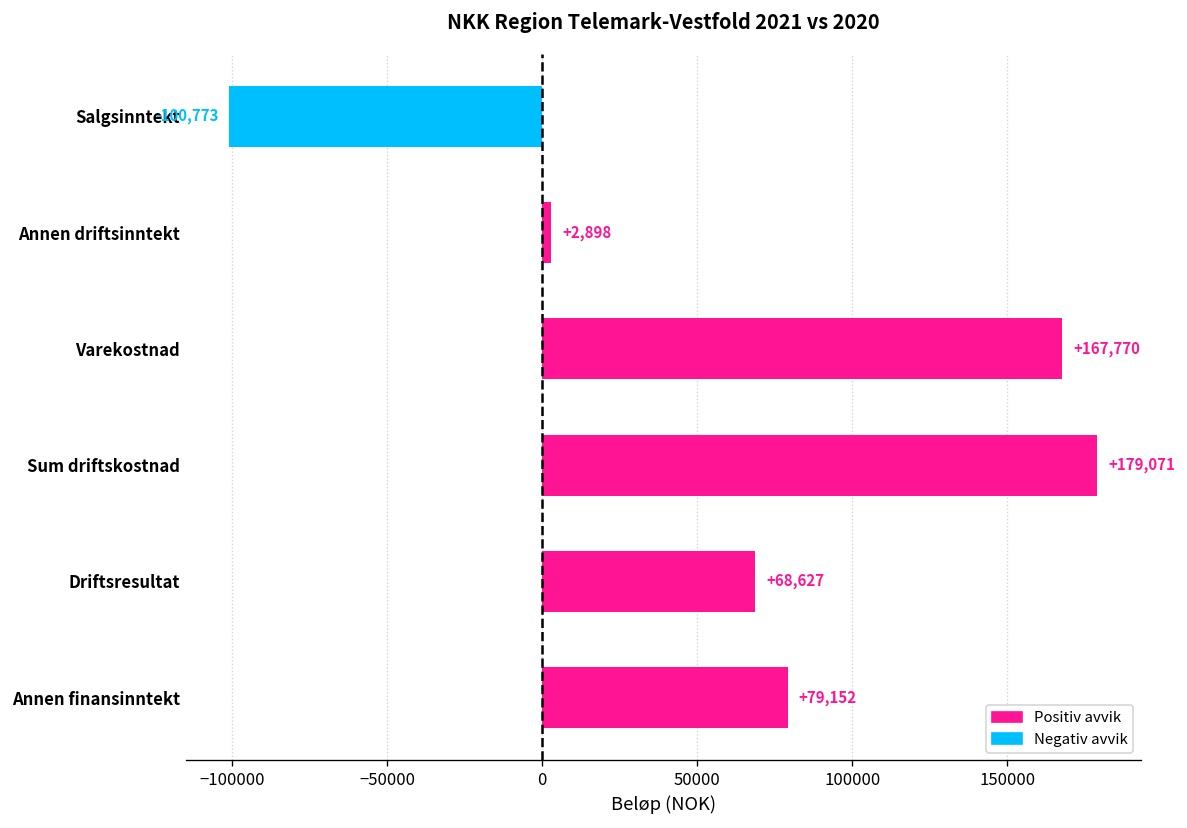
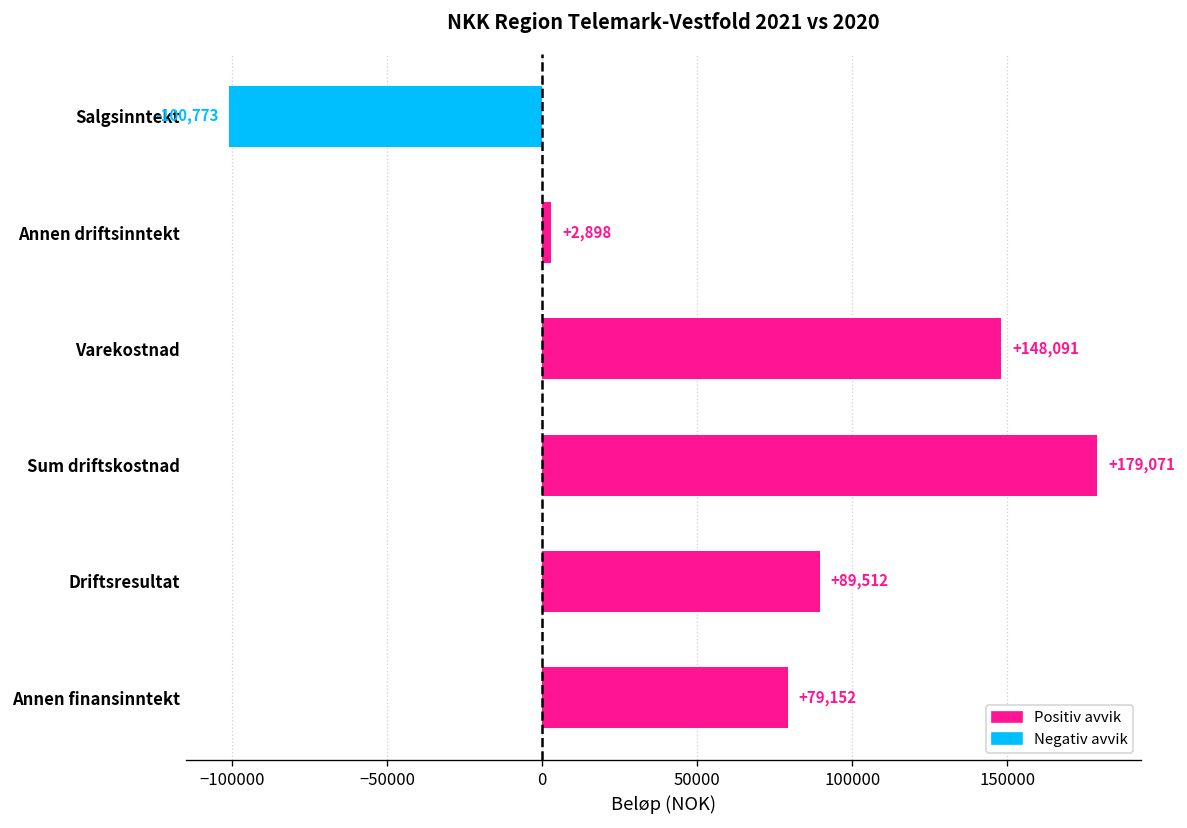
  {
    "Salgsinntekt": "-100,773",
    "Annen driftsinntekt": "+2,898",
-   "Varekostnad": "+167,770",
+   "Varekostnad": "+148,091",
    "Sum driftskostnad": "+179,071",
-   "Driftsresultat": "+68,627",
+   "Driftsresultat": "+89,512",
    "Annen finansinntekt": "+79,152"
  }
